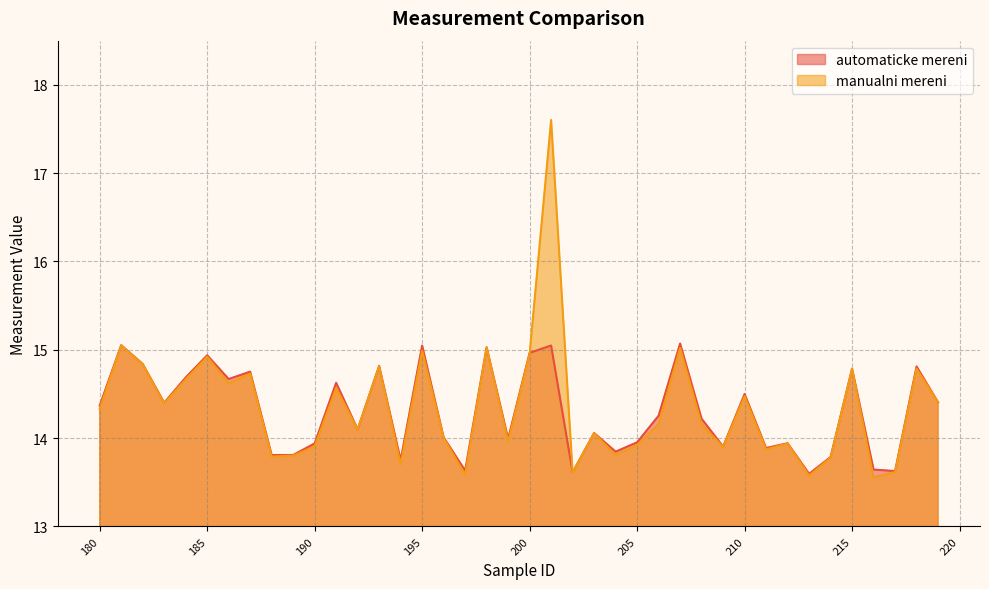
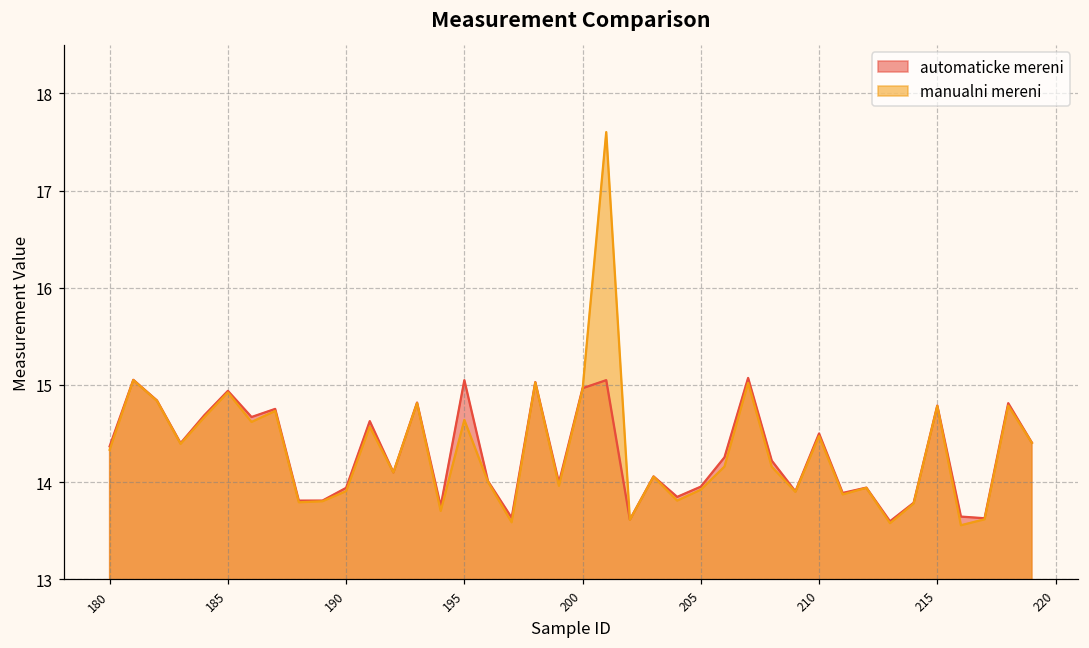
  {
    "automaticke mereni": {
      "180": 14.4,
      "190": 13.9,
      "195": 15.0,
      "205": 14.0
    },
    "manualni mereni": {
      "180": 14.3,
      "190": 13.9,
-     "195": 15.0,
+     "195": 14.6,
      "205": 13.9
    }
  }
